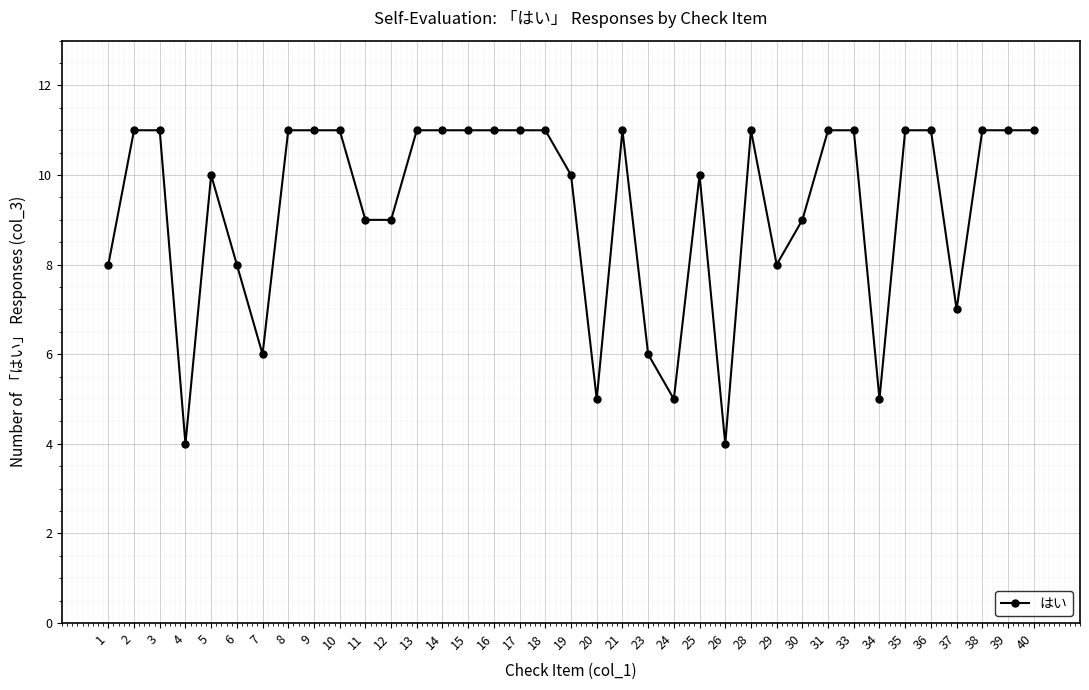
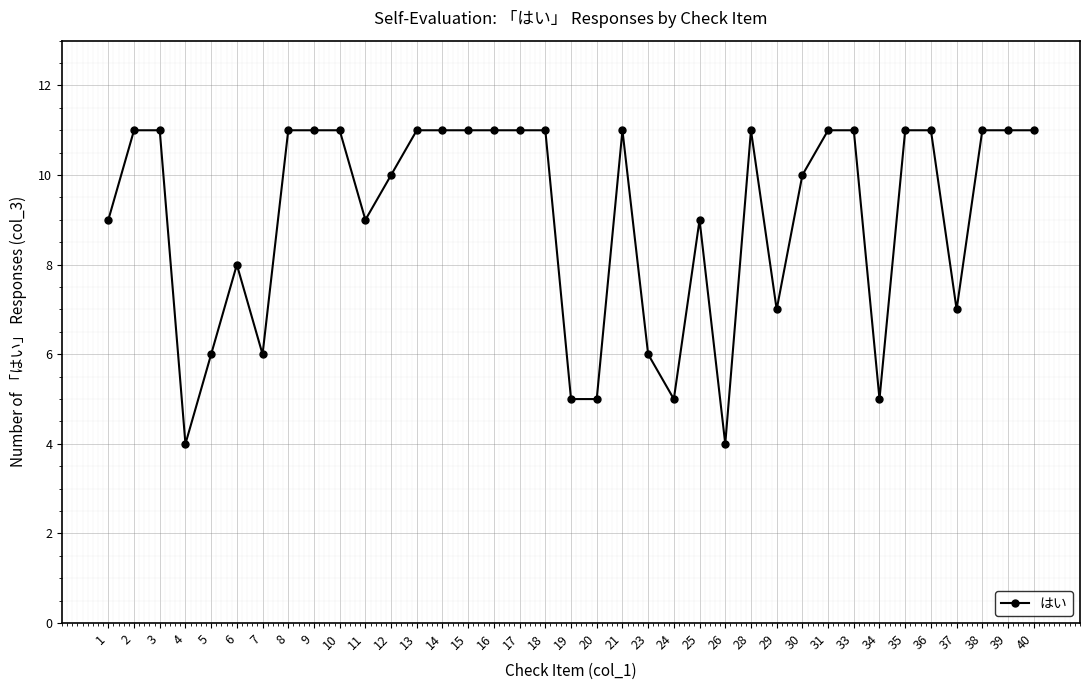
  {
-   "1": 8,
+   "1": 9,
    "2": 11,
    "3": 11,
    "4": 4,
-   "5": 10,
+   "5": 6,
    "6": 8,
    "7": 6,
    "8": 11,
    "9": 11,
    "10": 11,
    "11": 9,
-   "12": 9,
+   "12": 10,
    "13": 11,
    "14": 11,
    "15": 11,
    "16": 11,
    "17": 11,
    "18": 11,
-   "19": 10,
+   "19": 5,
    "20": 5,
    "21": 11,
    "23": 6,
    "24": 5,
-   "25": 10,
+   "25": 9,
    "26": 4,
    "28": 11,
-   "29": 8,
-   "30": 9,
+   "29": 7,
+   "30": 10,
    "31": 11,
    "33": 11,
    "34": 5,
    "35": 11,
    "36": 11,
    "37": 7,
    "38": 11,
    "39": 11,
    "40": 11
  }
